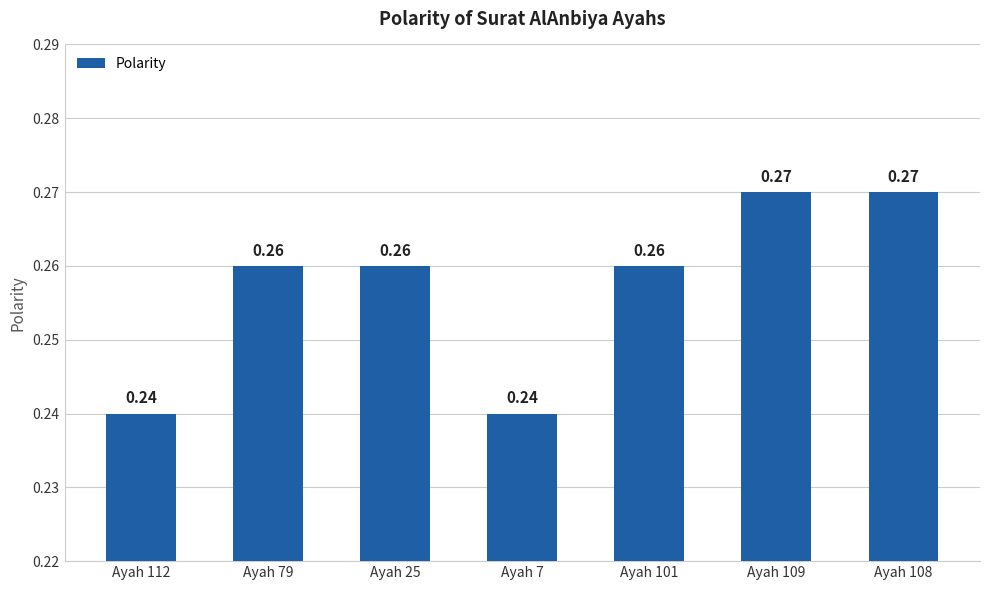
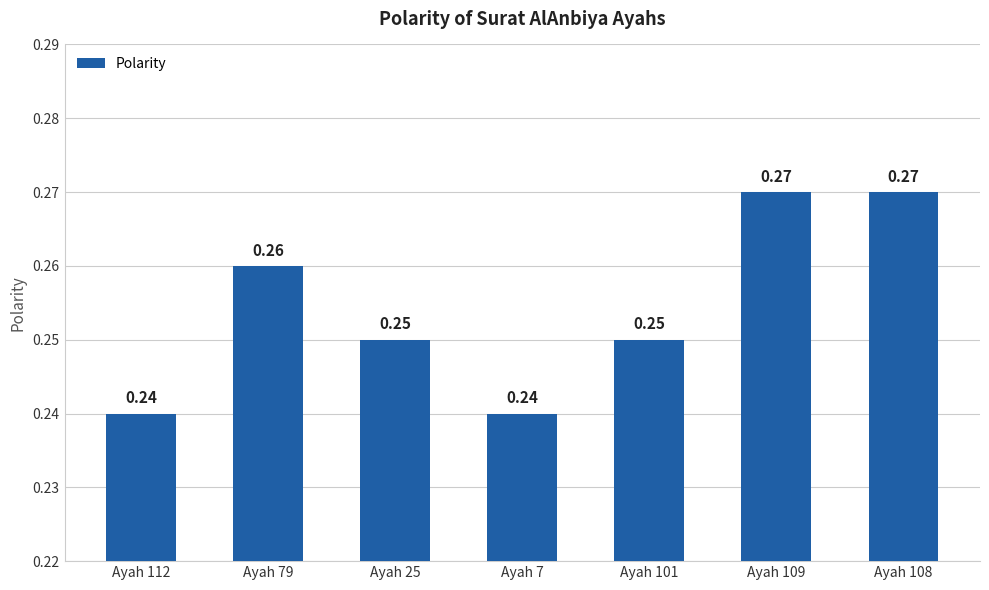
  {
    "Ayah 112": 0.24,
    "Ayah 79": 0.26,
-   "Ayah 25": 0.26,
+   "Ayah 25": 0.25,
    "Ayah 7": 0.24,
-   "Ayah 101": 0.26,
+   "Ayah 101": 0.25,
    "Ayah 109": 0.27,
    "Ayah 108": 0.27
  }
